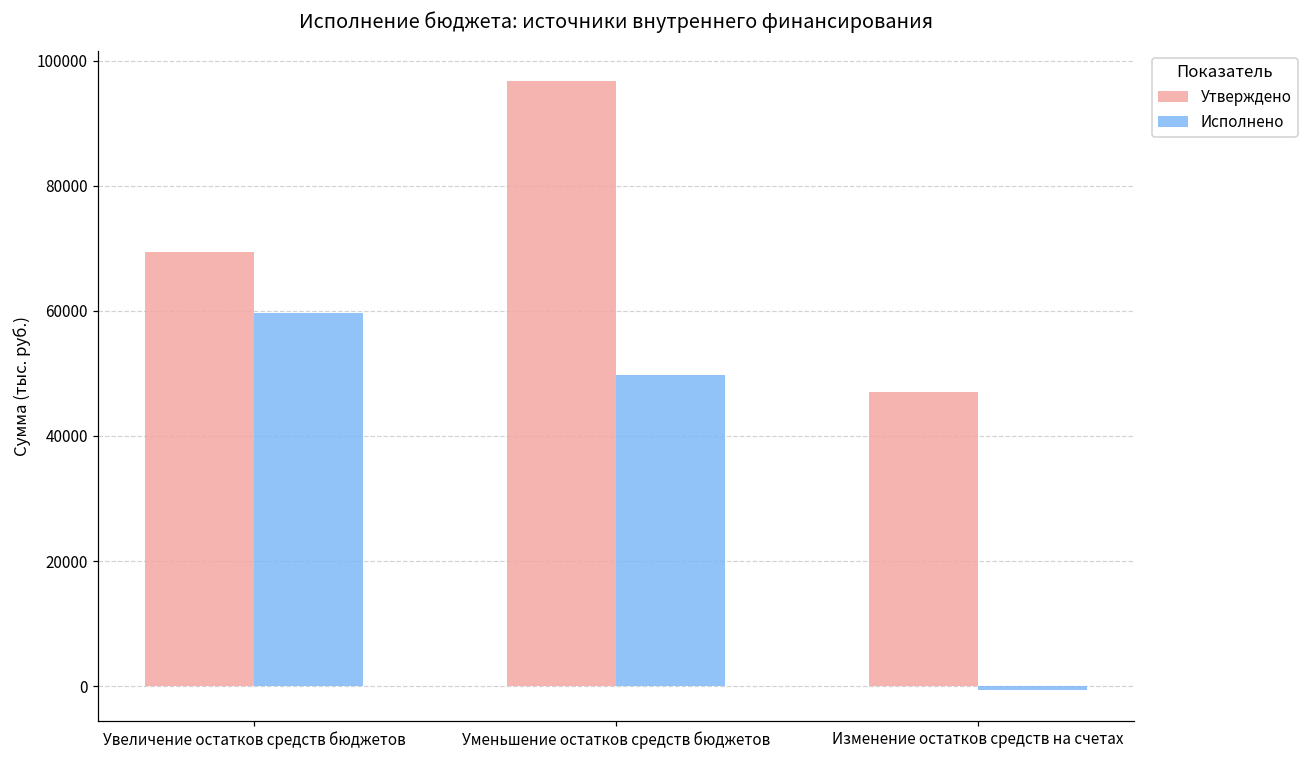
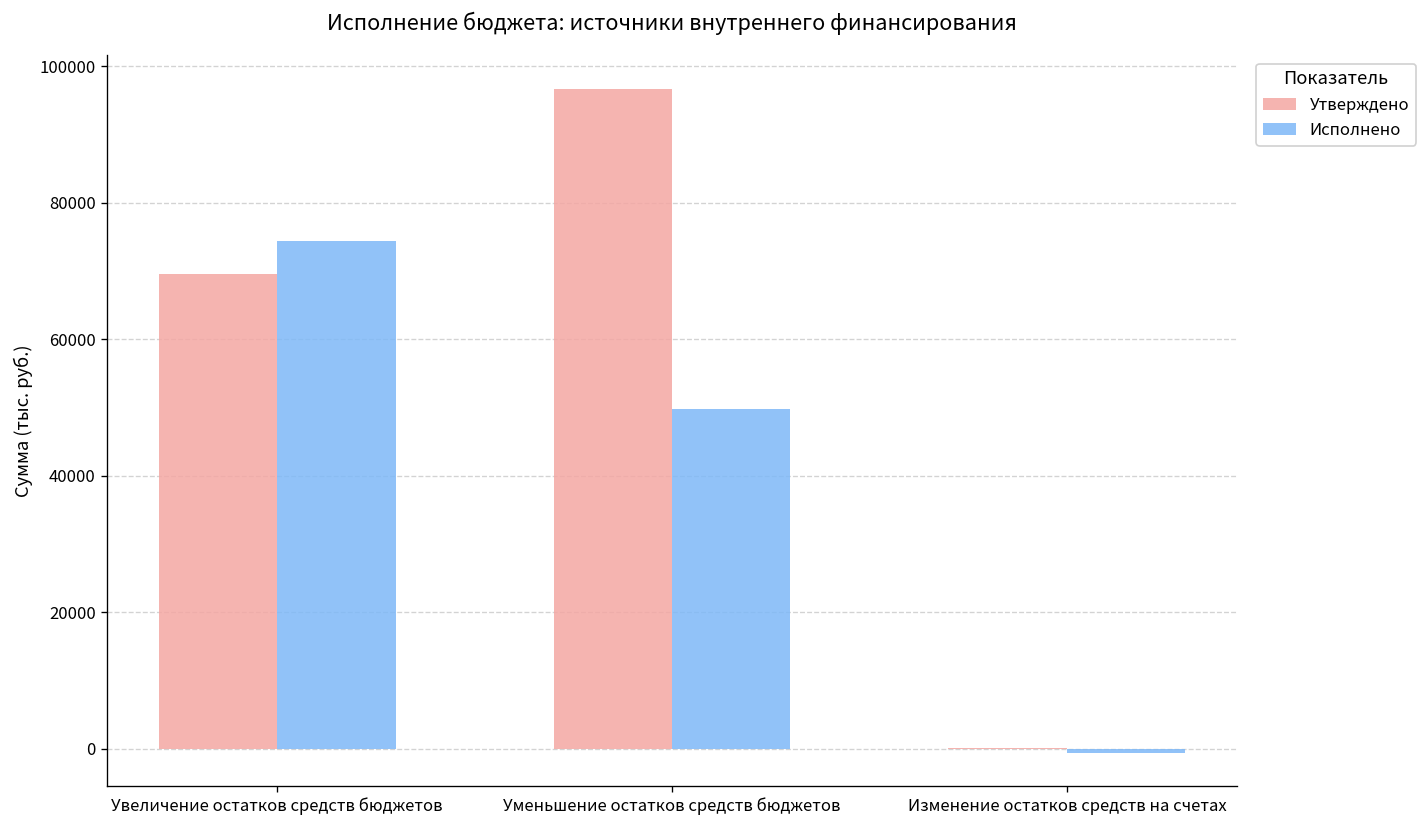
  {
    "Утверждено": {
      "Увеличение остатков средств бюджетов": 69000,
      "Уменьшение остатков средств бюджетов": 97000,
-     "Изменение остатков средств на счетах": 47000
+     "Изменение остатков средств на счетах": 0
    },
    "Исполнено": {
-     "Увеличение остатков средств бюджетов": 60000,
+     "Увеличение остатков средств бюджетов": 74000,
      "Уменьшение остатков средств бюджетов": 50000,
      "Изменение остатков средств на счетах": -1000
    }
  }
